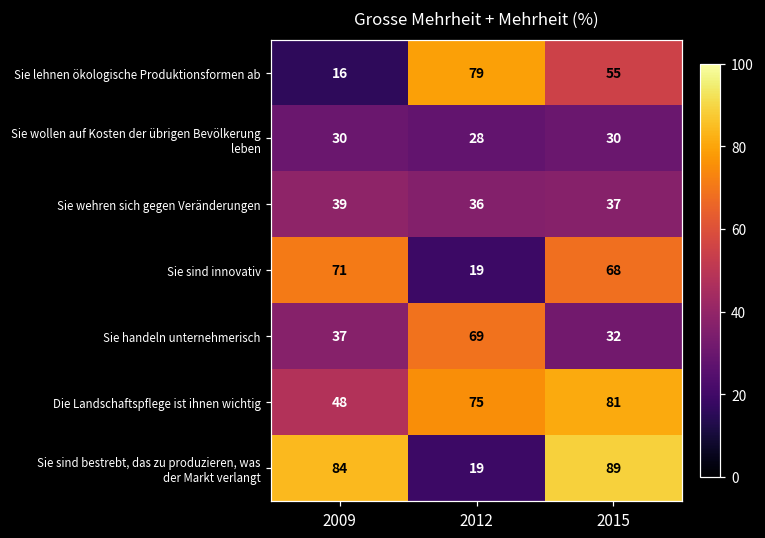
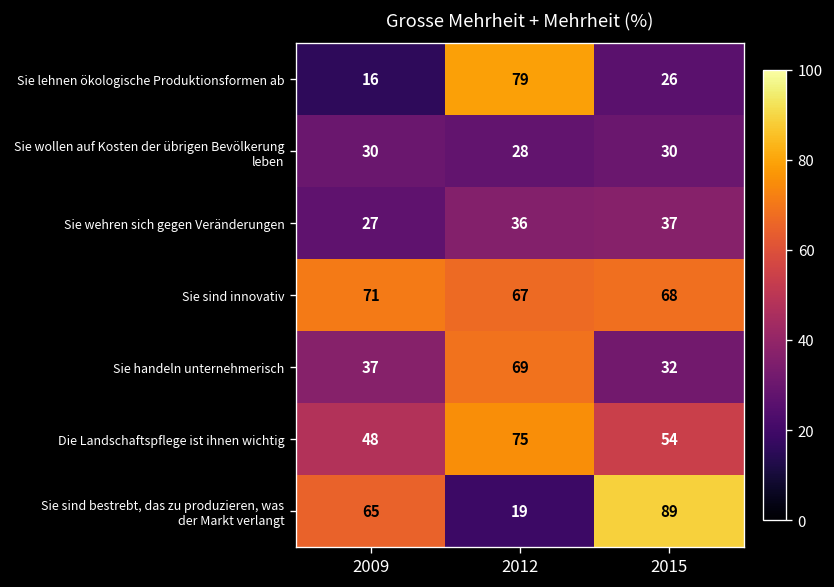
  {
    "Sie lehnen ökologische Produktionsformen ab": {
      "2009": 16,
      "2012": 79,
-     "2015": 55
+     "2015": 26
    },
    "Sie wollen auf Kosten der übrigen Bevölkerung leben": {
      "2009": 30,
      "2012": 28,
      "2015": 30
    },
    "Sie wehren sich gegen Veränderungen": {
-     "2009": 39,
+     "2009": 27,
      "2012": 36,
      "2015": 37
    },
    "Sie sind innovativ": {
      "2009": 71,
-     "2012": 19,
+     "2012": 67,
      "2015": 68
    },
    "Sie handeln unternehmerisch": {
      "2009": 37,
      "2012": 69,
      "2015": 32
    },
    "Die Landschaftspflege ist ihnen wichtig": {
      "2009": 48,
      "2012": 75,
-     "2015": 81
+     "2015": 54
    },
    "Sie sind bestrebt, das zu produzieren, was der Markt verlangt": {
-     "2009": 84,
+     "2009": 65,
      "2012": 19,
      "2015": 89
    }
  }
